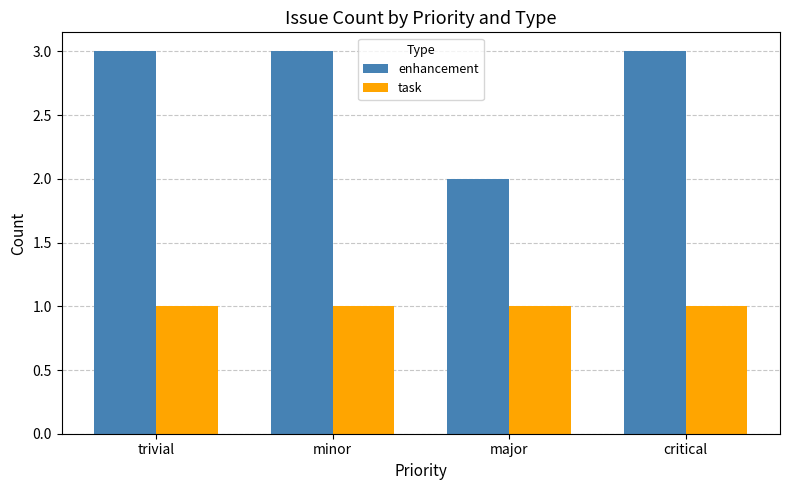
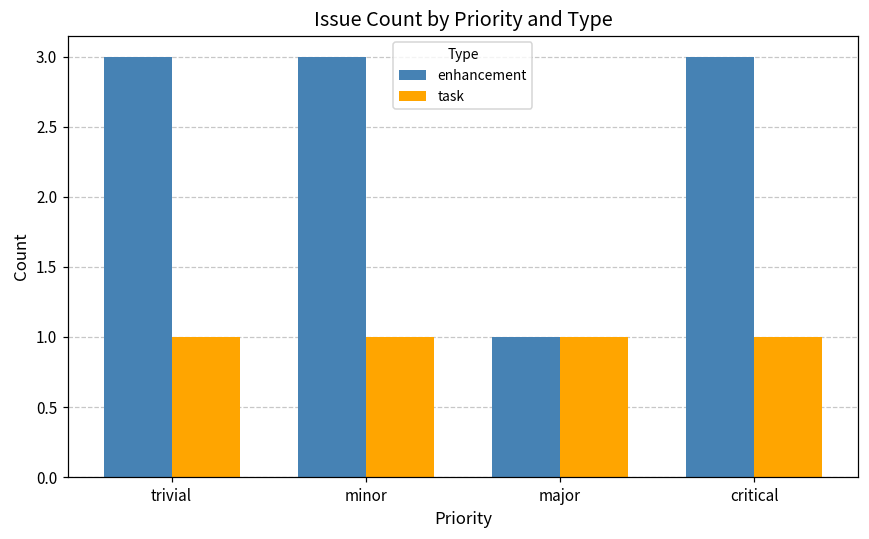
  {
    "enhancement": {
      "trivial": 3,
      "minor": 3,
-     "major": 2,
+     "major": 1,
      "critical": 3
    },
    "task": {
      "trivial": 1,
      "minor": 1,
      "major": 1,
      "critical": 1
    }
  }
